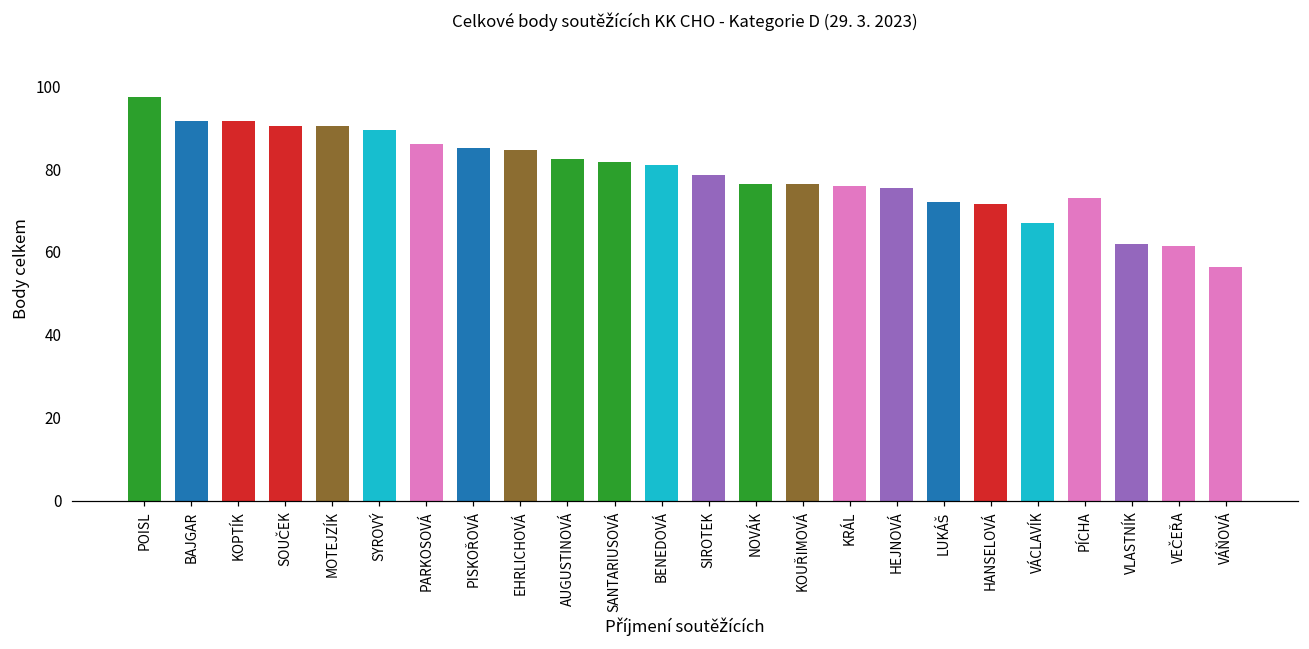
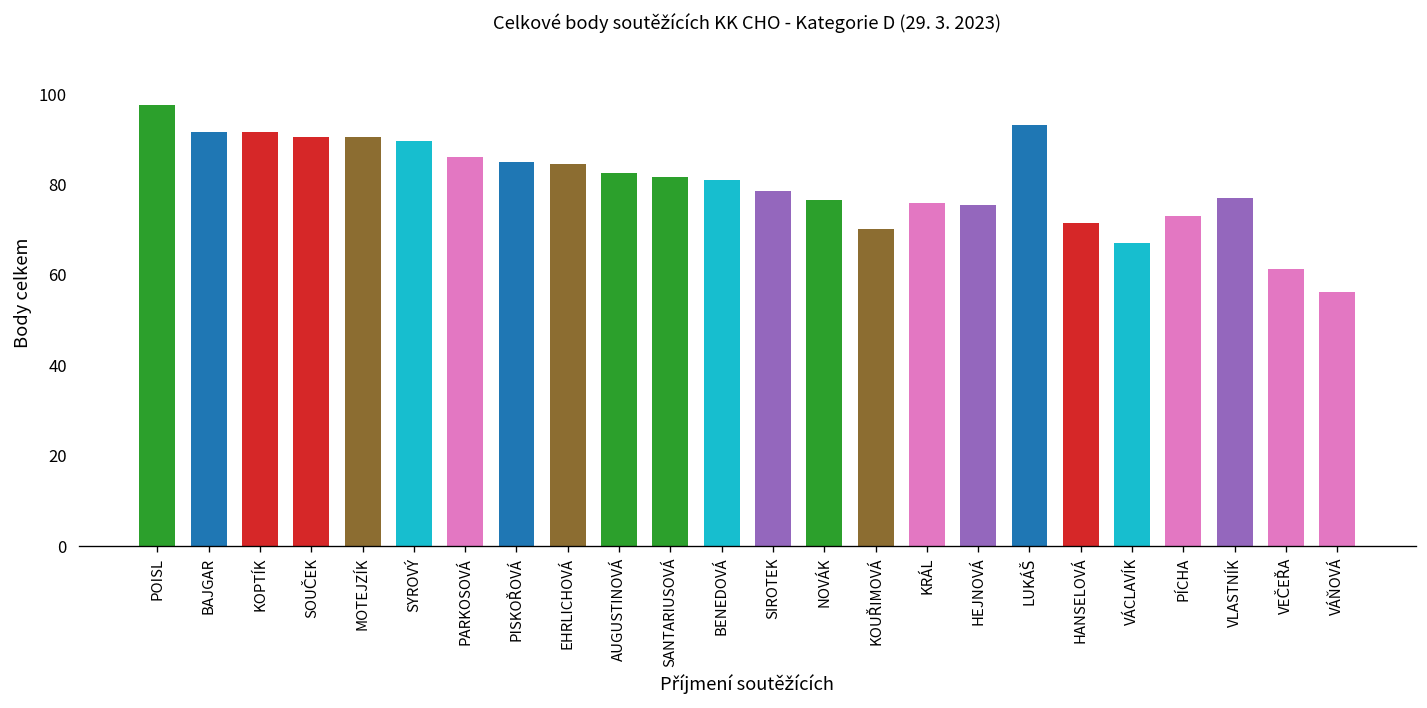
  {
    "POISL": 98,
    "BAJGAR": 92,
    "KOPTÍK": 92,
    "SOUČEK": 91,
    "MOTEJZÍK": 91,
    "SYROVÝ": 90,
    "PARKOSOVÁ": 86,
    "PISKOŘOVÁ": 85,
    "EHRLICHOVÁ": 85,
    "AUGUSTINOVÁ": 83,
    "SANTARIUSOVÁ": 82,
    "BENEDOVÁ": 81,
    "SIROTEK": 79,
    "NOVÁK": 77,
-   "KOUŘIMOVÁ": 77,
+   "KOUŘIMOVÁ": 70,
    "KRÁL": 76,
    "HEJNOVÁ": 76,
-   "LUKÁŠ": 72,
+   "LUKÁŠ": 93,
    "HANSELOVÁ": 72,
    "VÁCLAVÍK": 67,
    "PÍCHA": 73,
-   "VLASTNÍK": 62,
+   "VLASTNÍK": 77,
    "VEČEŘA": 61,
    "VÁŇOVÁ": 56
  }
